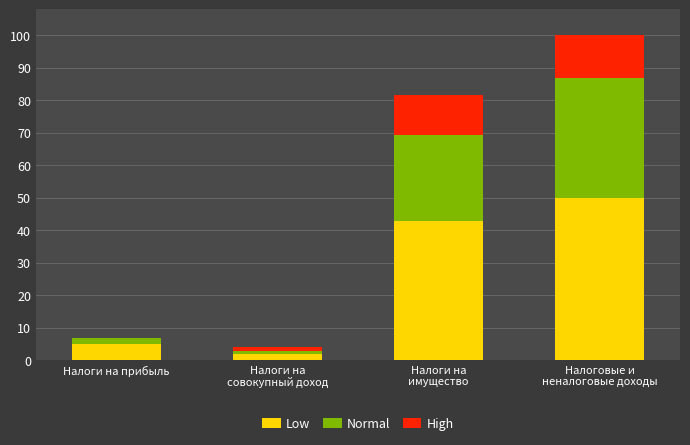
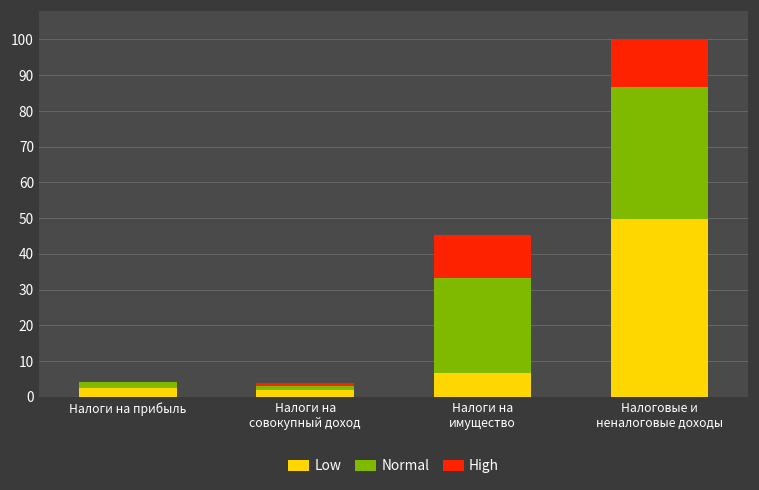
  {
    "Low": {
-     "Налоги на прибыль": 5,
+     "Налоги на прибыль": 3,
      "Налоги на совокупный доход": 2,
-     "Налоги на имущество": 43,
+     "Налоги на имущество": 7,
      "Налоговые и неналоговые доходы": 50
    },
    "Normal": {
      "Налоги на прибыль": 2,
      "Налоги на совокупный доход": 1,
      "Налоги на имущество": 27,
      "Налоговые и неналоговые доходы": 37
    },
    "High": {
      "Налоги на совокупный доход": 1,
      "Налоги на имущество": 12,
      "Налоговые и неналоговые доходы": 13
    }
  }
